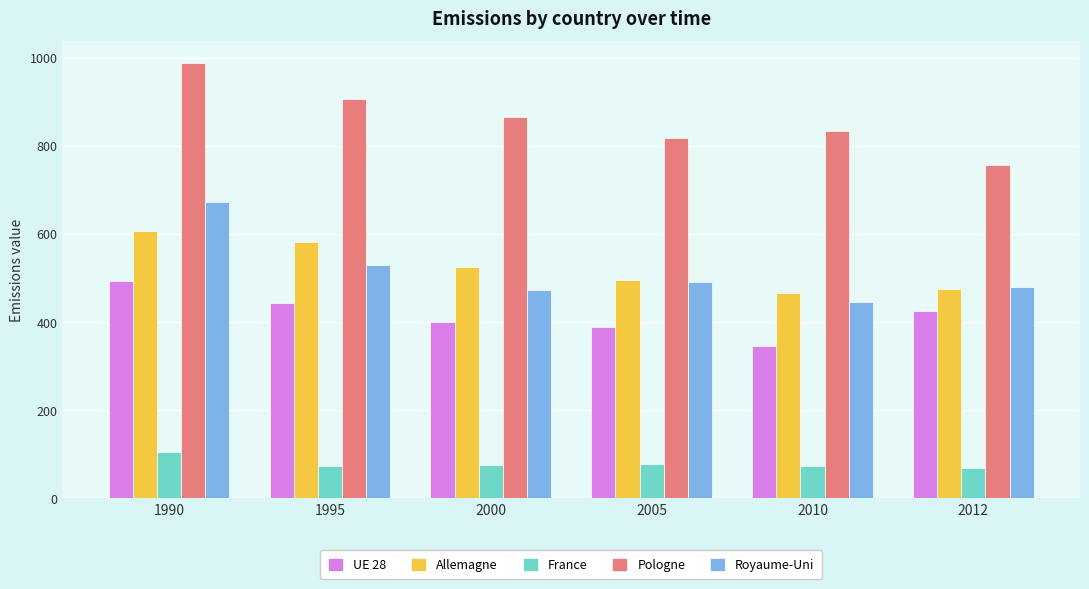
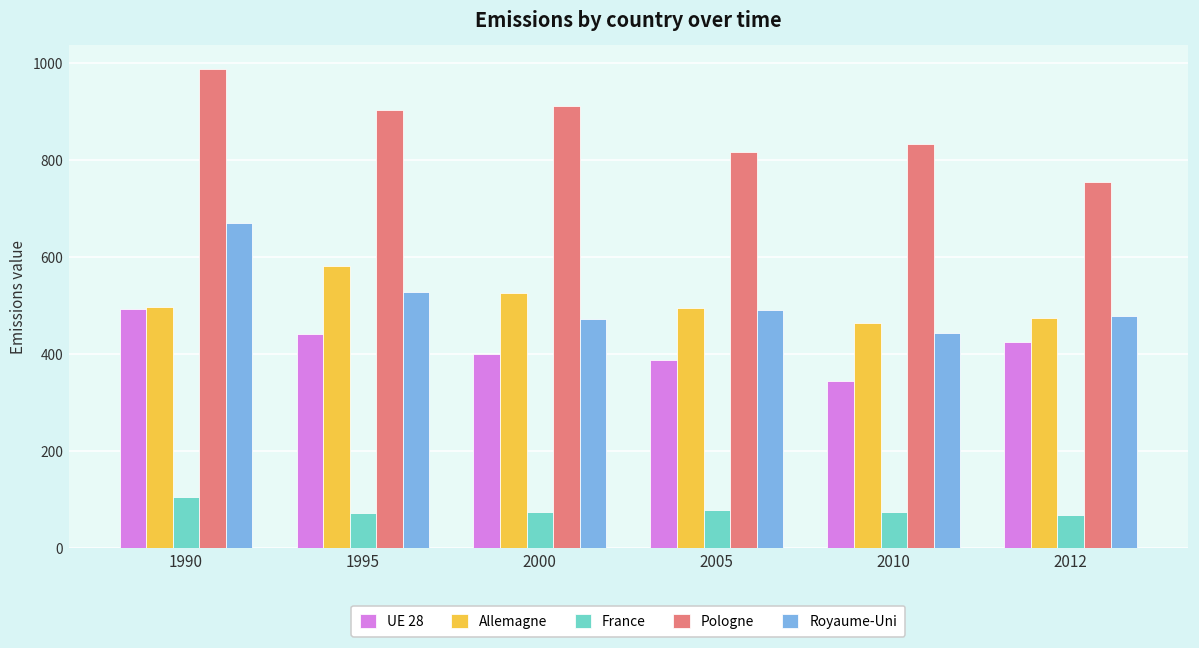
  {
    "UE 28": {
      "1990": 490,
      "1995": 440,
      "2000": 400,
      "2005": 390,
      "2010": 350,
      "2012": 430
    },
    "Allemagne": {
-     "1990": 610,
+     "1990": 500,
      "1995": 580,
      "2000": 530,
      "2005": 500,
      "2010": 470,
      "2012": 480
    },
    "Pologne": {
      "1990": 990,
      "1995": 910,
-     "2000": 870,
+     "2000": 910,
      "2005": 820,
      "2010": 830,
      "2012": 760
    }
  }
